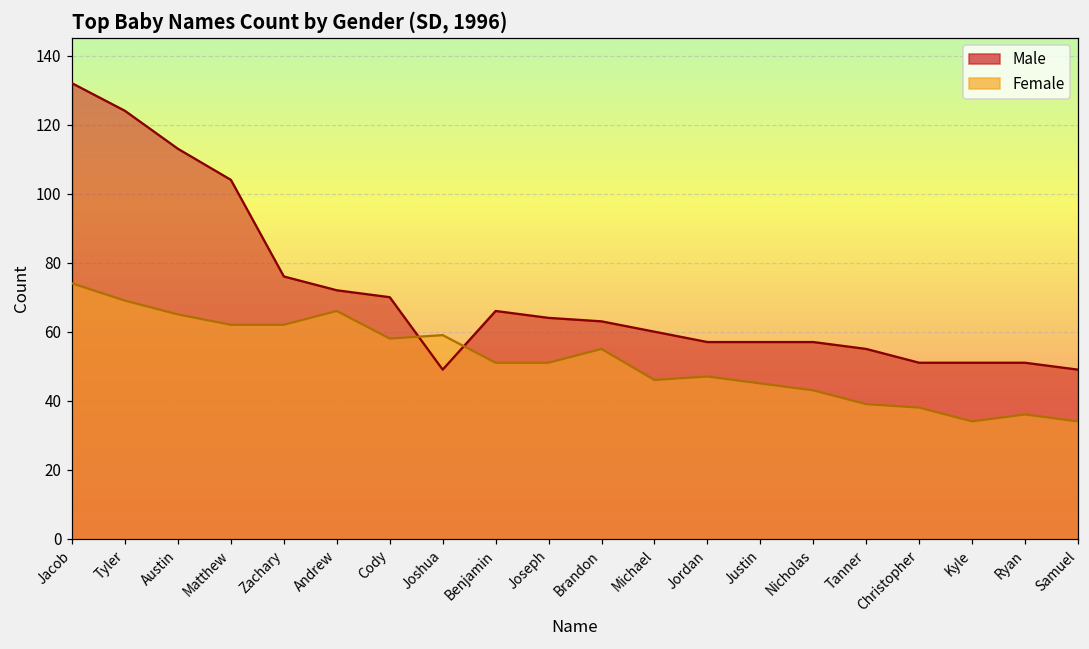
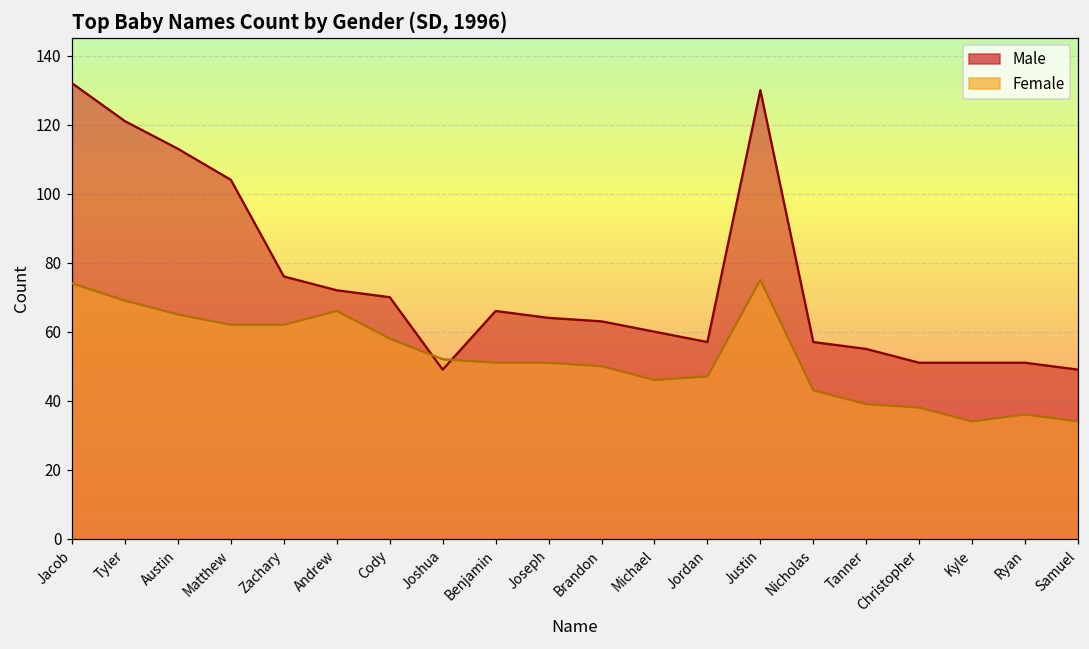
  {
    "Male": {
      "Jacob": 132,
-     "Tyler": 124,
+     "Tyler": 121,
      "Austin": 113,
      "Matthew": 104,
      "Zachary": 76,
      "Andrew": 72,
      "Cody": 70,
      "Joshua": 49,
      "Benjamin": 66,
      "Joseph": 64,
      "Brandon": 63,
      "Michael": 60,
      "Jordan": 57,
-     "Justin": 57,
+     "Justin": 130,
      "Nicholas": 57,
      "Tanner": 55,
      "Christopher": 51,
      "Kyle": 51,
      "Ryan": 51,
      "Samuel": 49
    },
    "Female": {
      "Jacob": 74,
      "Tyler": 69,
      "Austin": 65,
      "Matthew": 62,
      "Zachary": 62,
      "Andrew": 66,
      "Cody": 58,
-     "Joshua": 59,
+     "Joshua": 52,
      "Benjamin": 51,
      "Joseph": 51,
-     "Brandon": 55,
+     "Brandon": 50,
      "Michael": 46,
      "Jordan": 47,
-     "Justin": 45,
+     "Justin": 75,
      "Nicholas": 43,
      "Tanner": 39,
      "Christopher": 38,
      "Kyle": 34,
      "Ryan": 36,
      "Samuel": 34
    }
  }
